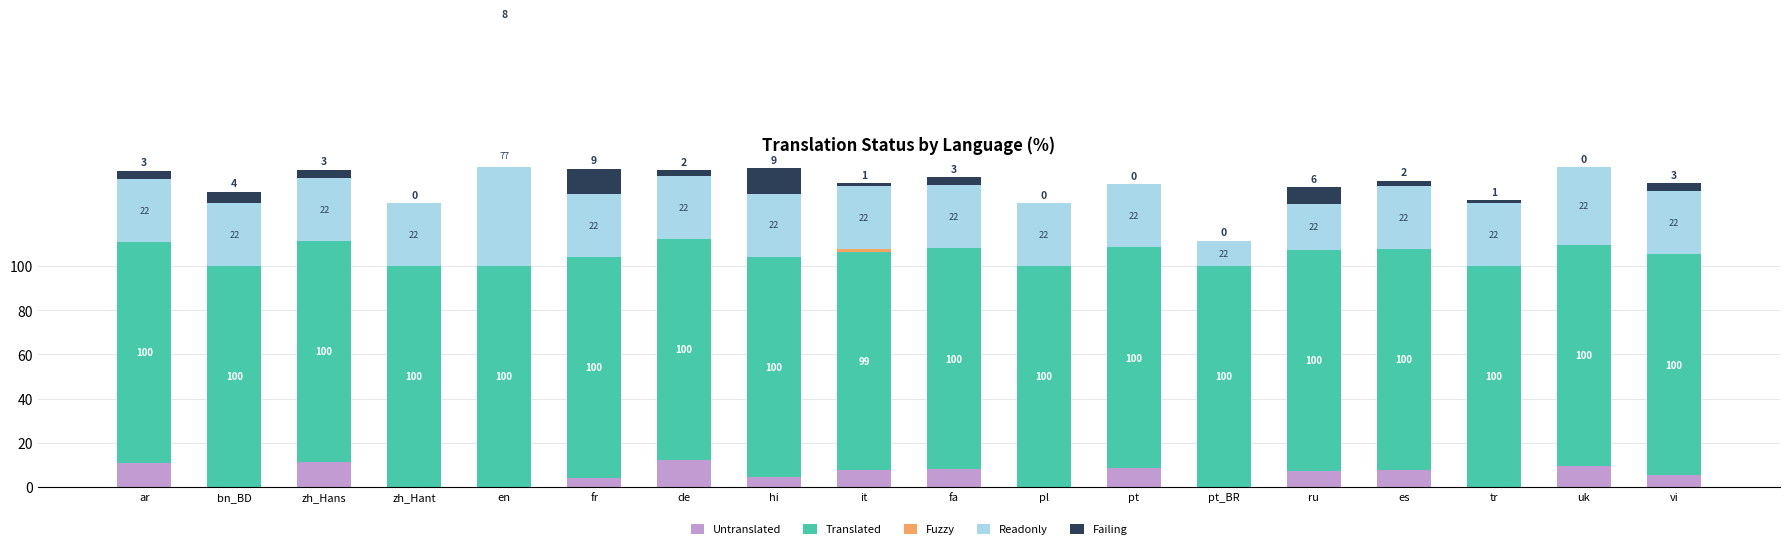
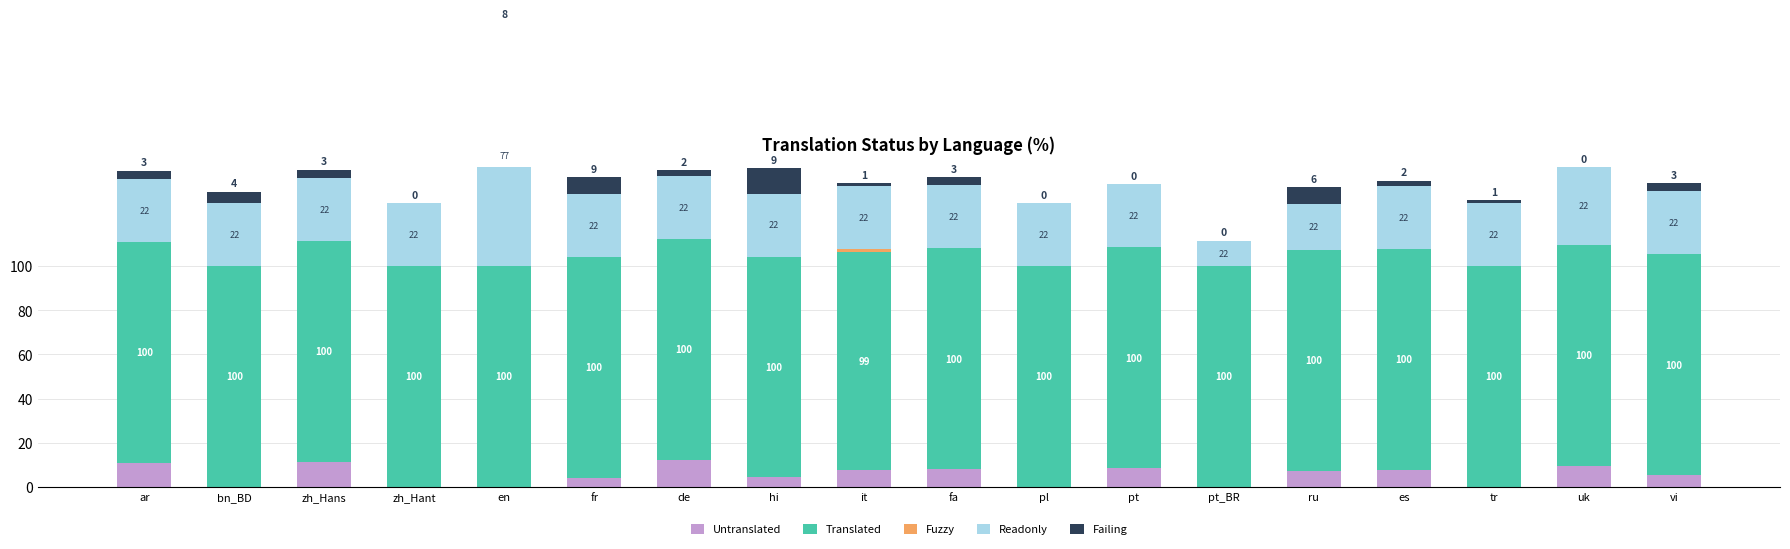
  {
    "Untranslated": {
      "ar": 11,
      "bn_BD": 0,
      "zh_Hans": 11,
      "zh_Hant": 0,
      "en": 0,
      "fr": 4,
      "de": 12,
      "hi": 4,
      "it": 8,
      "fa": 8,
      "pl": 0,
      "pt": 9,
      "pt_BR": 0,
      "ru": 7,
      "es": 8,
      "tr": 0,
      "uk": 10,
      "vi": 5
    },
    "Translated": {
      "ar": 100,
      "bn_BD": 100,
      "zh_Hans": 100,
      "zh_Hant": 100,
      "en": 100,
      "fr": 100,
      "de": 100,
      "hi": 100,
      "it": 99,
      "fa": 100,
      "pl": 100,
      "pt": 100,
      "pt_BR": 100,
      "ru": 100,
      "es": 100,
      "tr": 100,
      "uk": 100,
      "vi": 100
    },
    "Fuzzy": {
      "ar": 0,
      "bn_BD": 0,
      "zh_Hans": 0,
      "zh_Hant": 0,
      "en": 0,
      "fr": 0,
      "de": 0,
      "hi": 0,
      "it": 1,
      "fa": 0,
      "pl": 0,
      "pt": 0,
      "ru": 0,
      "es": 0,
      "tr": 0,
      "uk": 0,
      "vi": 0
    },
    "Failing": {
-     "fr": 12
+     "fr": 8
    }
  }
